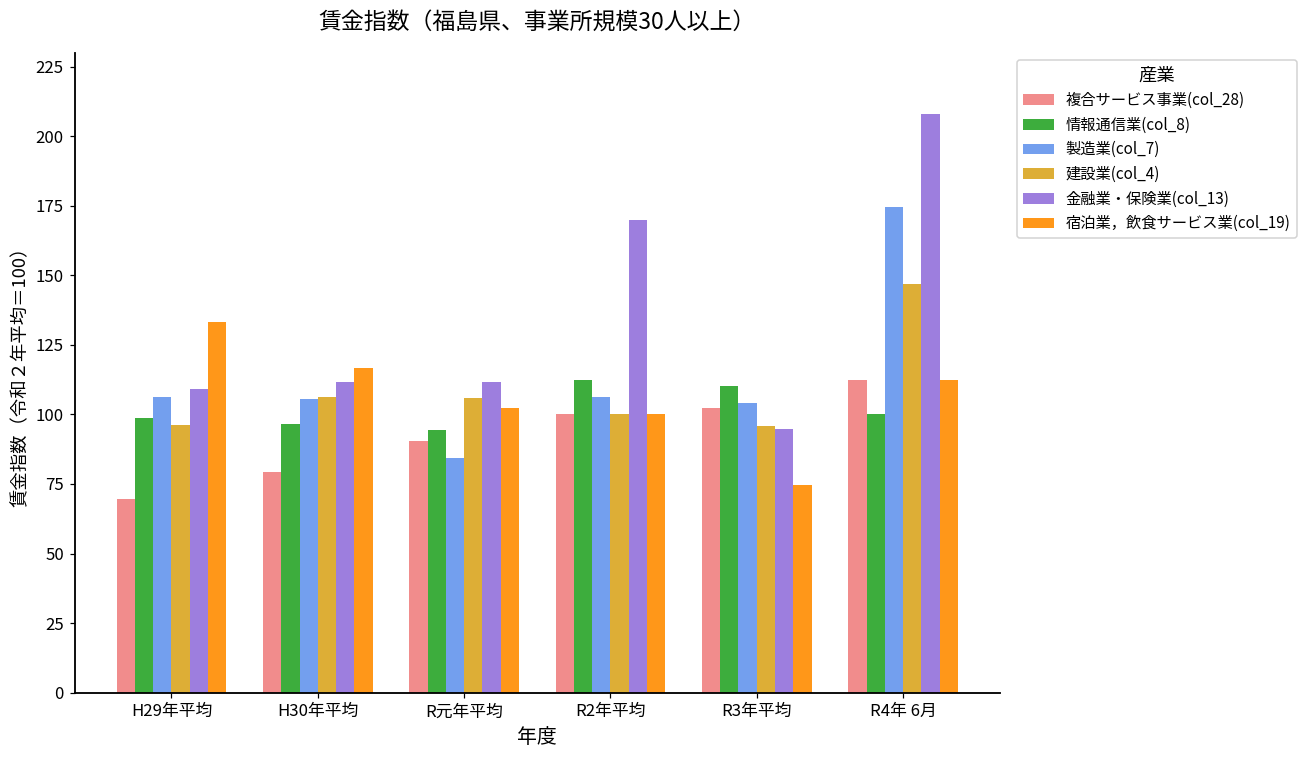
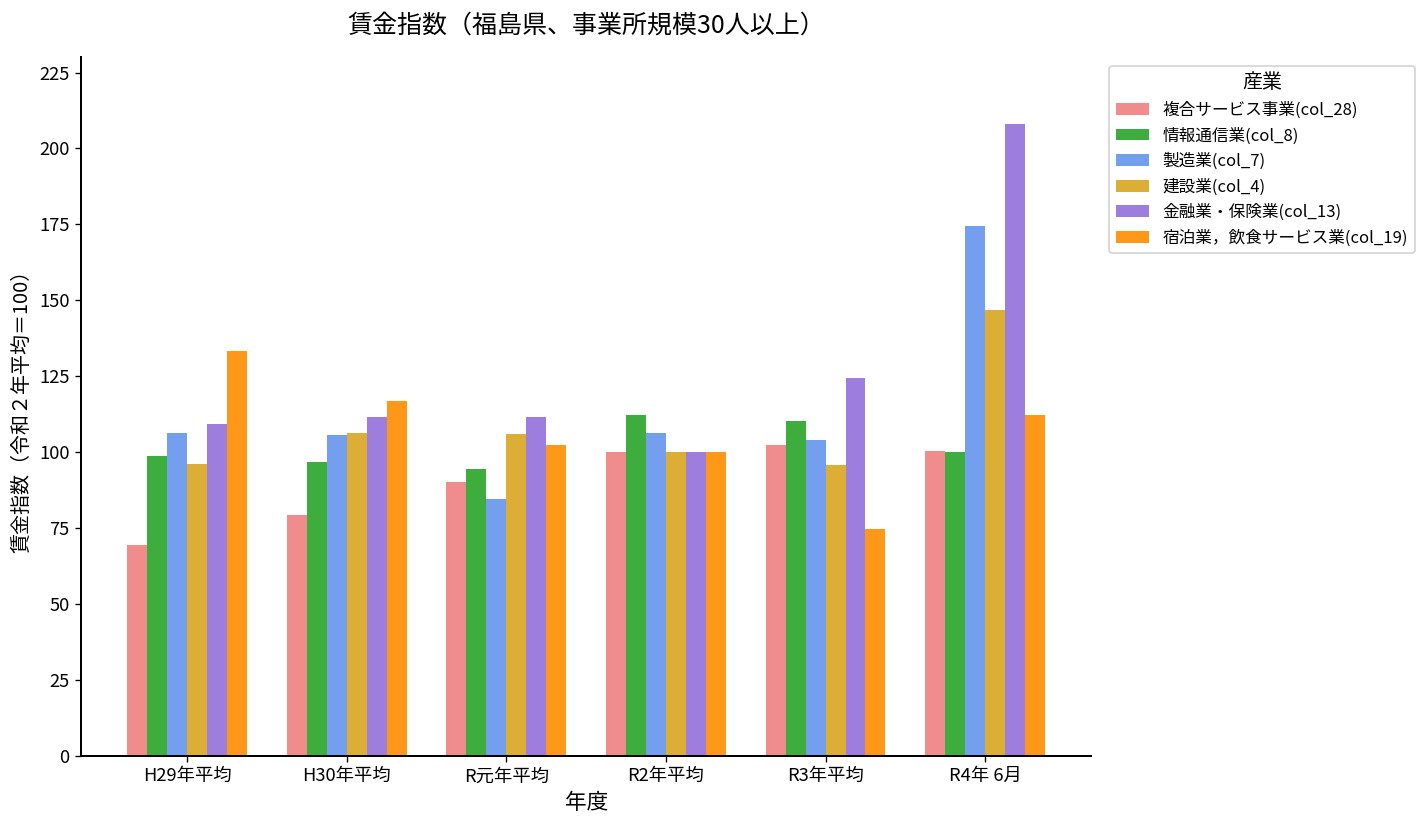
  {
    "複合サービス事業(col_28)": {
      "H29年平均": 70,
      "H30年平均": 79,
      "R元年平均": 90,
      "R2年平均": 100,
      "R3年平均": 102,
-     "R4年 6月": 112
+     "R4年 6月": 100
    },
    "情報通信業(col_8)": {
      "H29年平均": 99,
      "H30年平均": 97,
      "R元年平均": 94,
      "R2年平均": 112,
      "R3年平均": 110,
      "R4年 6月": 100
    },
    "製造業(col_7)": {
      "H29年平均": 106,
      "H30年平均": 106,
      "R元年平均": 85,
      "R2年平均": 106,
      "R3年平均": 104,
      "R4年 6月": 175
    },
    "金融業・保険業(col_13)": {
      "H29年平均": 109,
      "H30年平均": 112,
      "R元年平均": 112,
-     "R2年平均": 170,
-     "R3年平均": 95,
+     "R2年平均": 100,
+     "R3年平均": 125,
      "R4年 6月": 208
    }
  }
